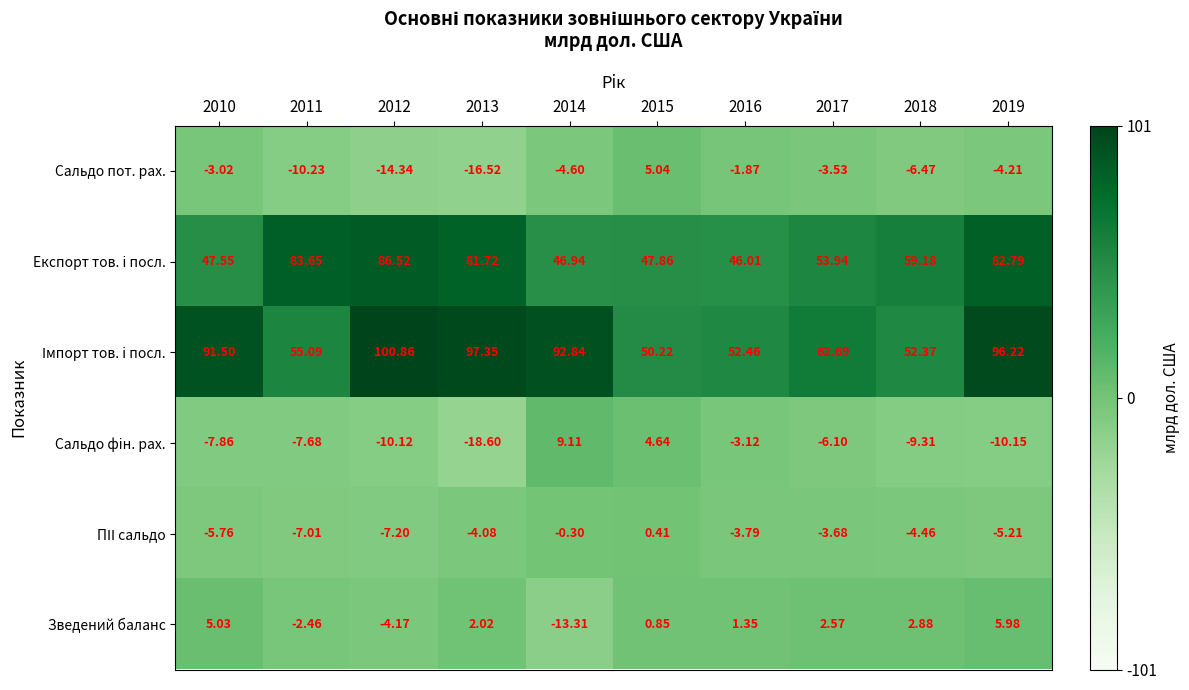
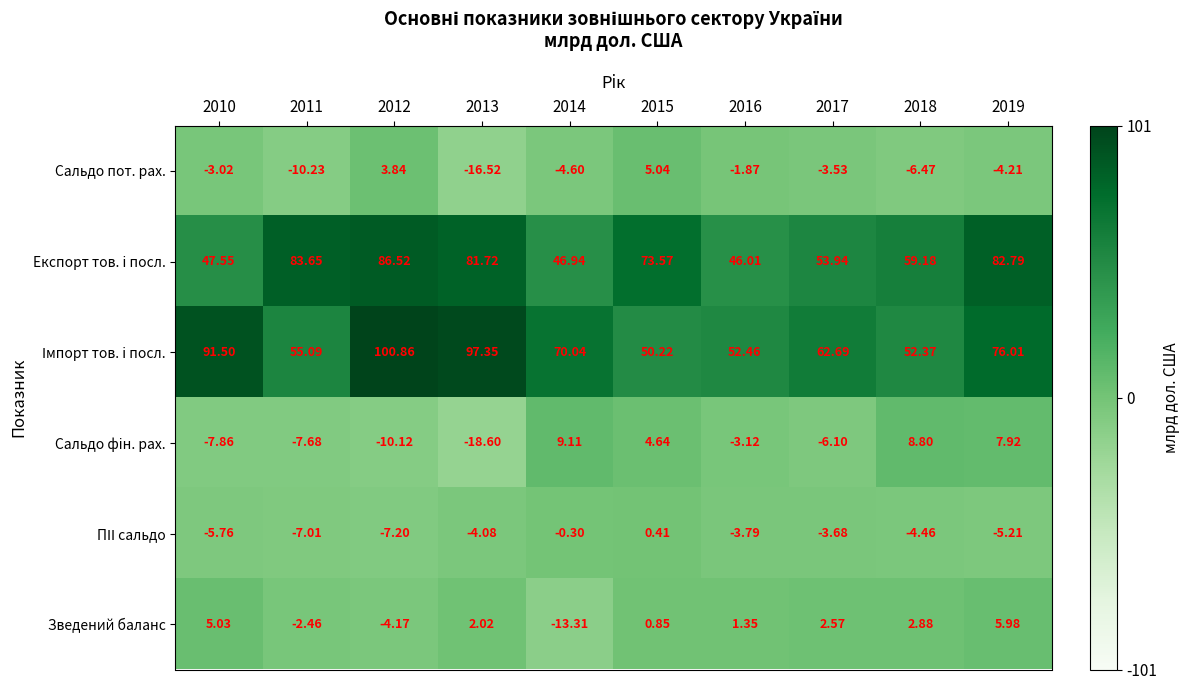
  {
    "Сальдо пот. рах.": {
      "2010": -3.02,
      "2011": -10.23,
-     "2012": -14.34,
+     "2012": 3.84,
      "2013": -16.52,
      "2014": -4.60,
      "2015": 5.04,
      "2016": -1.87,
      "2017": -3.53,
      "2018": -6.47,
      "2019": -4.21
    },
    "Експорт тов. і посл.": {
      "2010": 47.55,
      "2011": 83.65,
      "2012": 86.52,
      "2013": 81.72,
      "2014": 46.94,
-     "2015": 47.86,
+     "2015": 73.57,
      "2016": 46.01,
      "2017": 53.94,
      "2018": 59.18,
      "2019": 82.79
    },
    "Імпорт тов. і посл.": {
      "2010": 91.50,
      "2011": 55.09,
      "2012": 100.86,
      "2013": 97.35,
-     "2014": 92.84,
+     "2014": 70.04,
      "2015": 50.22,
      "2016": 52.46,
      "2017": 62.69,
      "2018": 52.37,
-     "2019": 96.22
+     "2019": 76.01
    },
    "Сальдо фін. рах.": {
      "2010": -7.86,
      "2011": -7.68,
      "2012": -10.12,
      "2013": -18.60,
      "2014": 9.11,
      "2015": 4.64,
      "2016": -3.12,
      "2017": -6.10,
-     "2018": -9.31,
-     "2019": -10.15
+     "2018": 8.80,
+     "2019": 7.92
    },
    "ПІІ сальдо": {
      "2010": -5.76,
      "2011": -7.01,
      "2012": -7.20,
      "2013": -4.08,
      "2014": -0.30,
      "2015": 0.41,
      "2016": -3.79,
      "2017": -3.68,
      "2018": -4.46,
      "2019": -5.21
    },
    "Зведений баланс": {
      "2010": 5.03,
      "2011": -2.46,
      "2012": -4.17,
      "2013": 2.02,
      "2014": -13.31,
      "2015": 0.85,
      "2016": 1.35,
      "2017": 2.57,
      "2018": 2.88,
      "2019": 5.98
    }
  }
